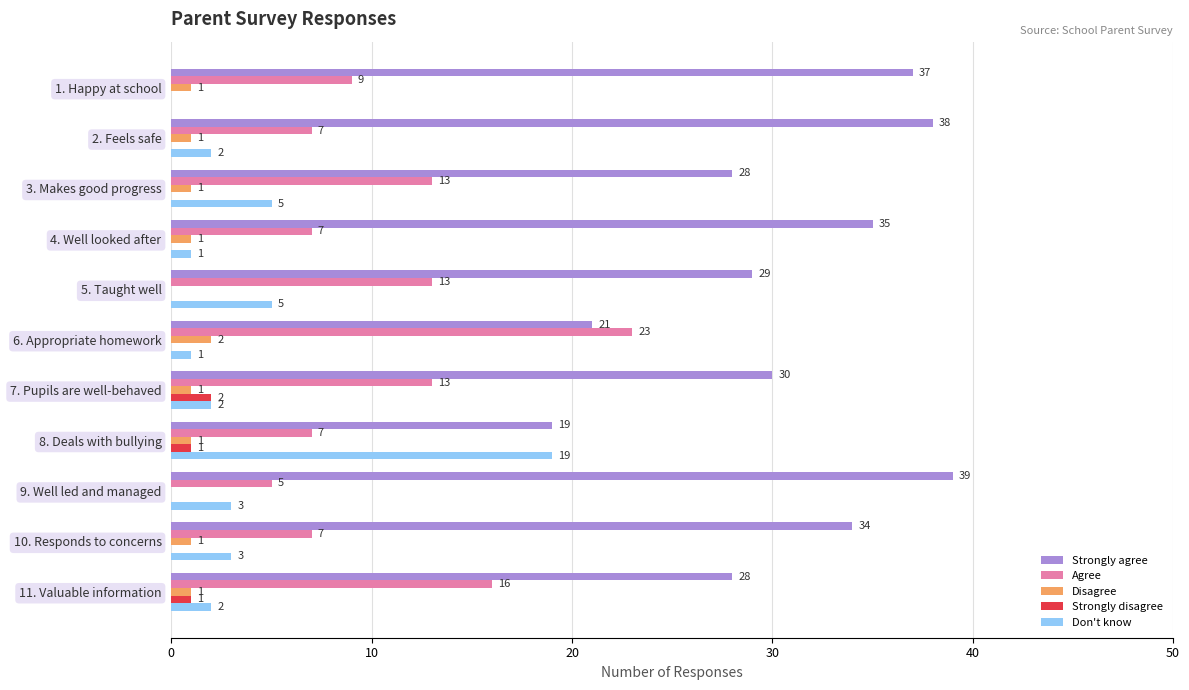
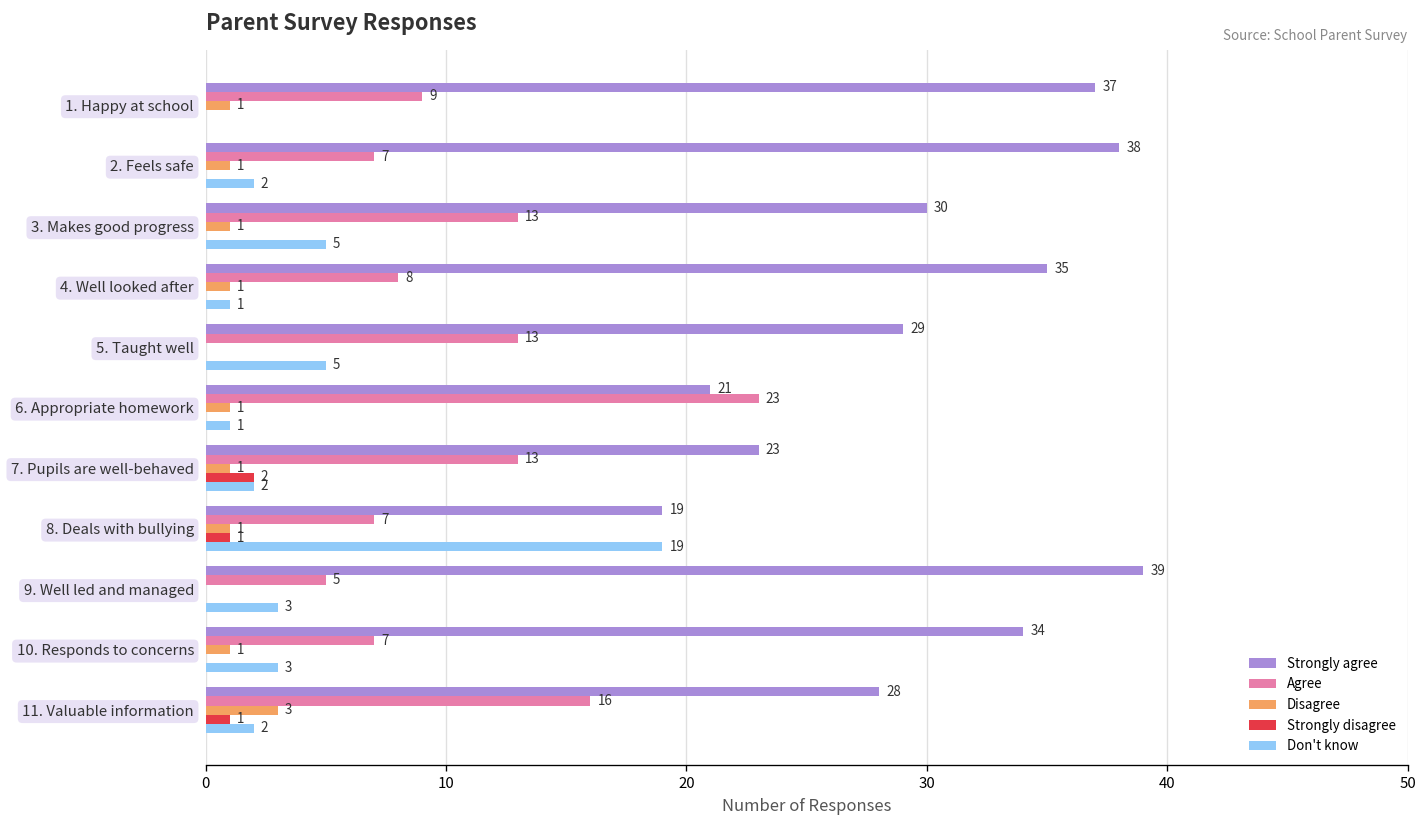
  {
    "Strongly agree": {
      "1. Happy at school": 37,
      "2. Feels safe": 38,
-     "3. Makes good progress": 28,
+     "3. Makes good progress": 30,
      "4. Well looked after": 35,
      "5. Taught well": 29,
      "6. Appropriate homework": 21,
-     "7. Pupils are well-behaved": 30,
+     "7. Pupils are well-behaved": 23,
      "8. Deals with bullying": 19,
      "9. Well led and managed": 39,
      "10. Responds to concerns": 34,
      "11. Valuable information": 28
    },
    "Agree": {
      "1. Happy at school": 9,
      "2. Feels safe": 7,
      "3. Makes good progress": 13,
-     "4. Well looked after": 7,
+     "4. Well looked after": 8,
      "5. Taught well": 13,
      "6. Appropriate homework": 23,
      "7. Pupils are well-behaved": 13,
      "8. Deals with bullying": 7,
      "9. Well led and managed": 5,
      "10. Responds to concerns": 7,
      "11. Valuable information": 16
    },
    "Disagree": {
      "1. Happy at school": 1,
      "2. Feels safe": 1,
      "3. Makes good progress": 1,
      "4. Well looked after": 1,
-     "6. Appropriate homework": 2,
+     "6. Appropriate homework": 1,
      "7. Pupils are well-behaved": 1,
      "10. Responds to concerns": 1,
-     "11. Valuable information": 1
+     "11. Valuable information": 3
    },
    "Strongly disagree": {
      "1. Happy at school": 0.0,
      "2. Feels safe": 0.0,
      "3. Makes good progress": 0.0,
      "4. Well looked after": 0.0,
      "5. Taught well": 0.0,
      "6. Appropriate homework": 0.0,
      "9. Well led and managed": 0.0,
      "10. Responds to concerns": 0.0
    },
    "Don't know": {
      "2. Feels safe": 2,
      "3. Makes good progress": 5,
      "4. Well looked after": 1,
      "5. Taught well": 5,
      "6. Appropriate homework": 1,
      "8. Deals with bullying": 19,
      "9. Well led and managed": 3,
      "10. Responds to concerns": 3,
      "11. Valuable information": 2
    }
  }
